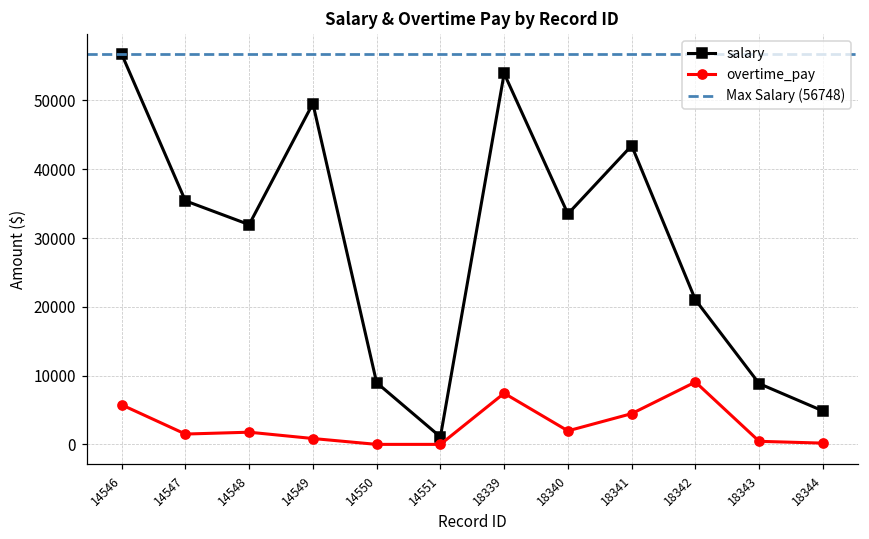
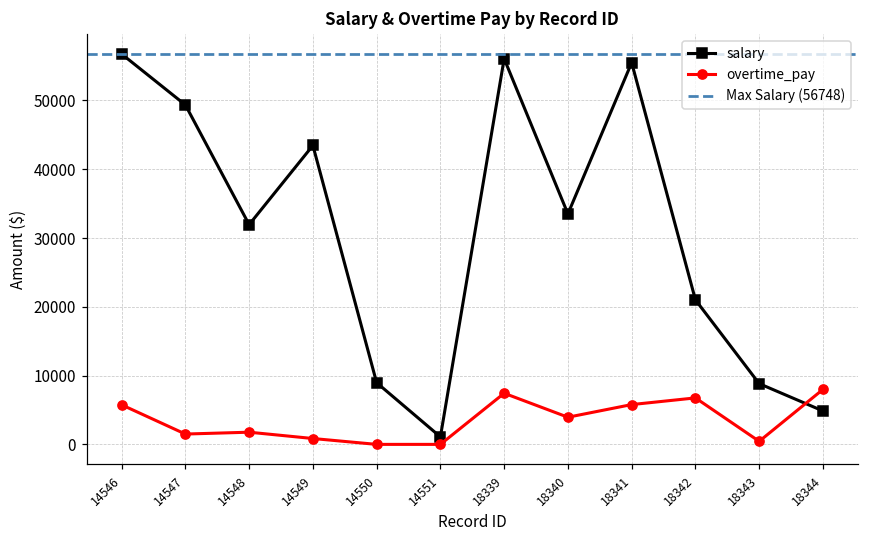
  {
    "salary": {
      "14546": 57000,
-     "14547": 35000,
+     "14547": 49000,
      "14548": 32000,
-     "14549": 50000,
+     "14549": 43000,
      "14550": 9000,
      "14551": 1000,
-     "18339": 54000,
+     "18339": 56000,
      "18340": 34000,
-     "18341": 43000,
+     "18341": 55000,
      "18342": 21000,
      "18343": 9000,
      "18344": 5000
    },
    "overtime_pay": {
      "14546": 6000,
      "14547": 2000,
      "14548": 2000,
      "14549": 1000,
      "14550": 0,
      "14551": 0,
      "18339": 7000,
-     "18340": 2000,
-     "18341": 4000,
-     "18342": 9000,
+     "18340": 4000,
+     "18341": 6000,
+     "18342": 7000,
      "18343": 0,
-     "18344": 0
+     "18344": 8000
    }
  }
